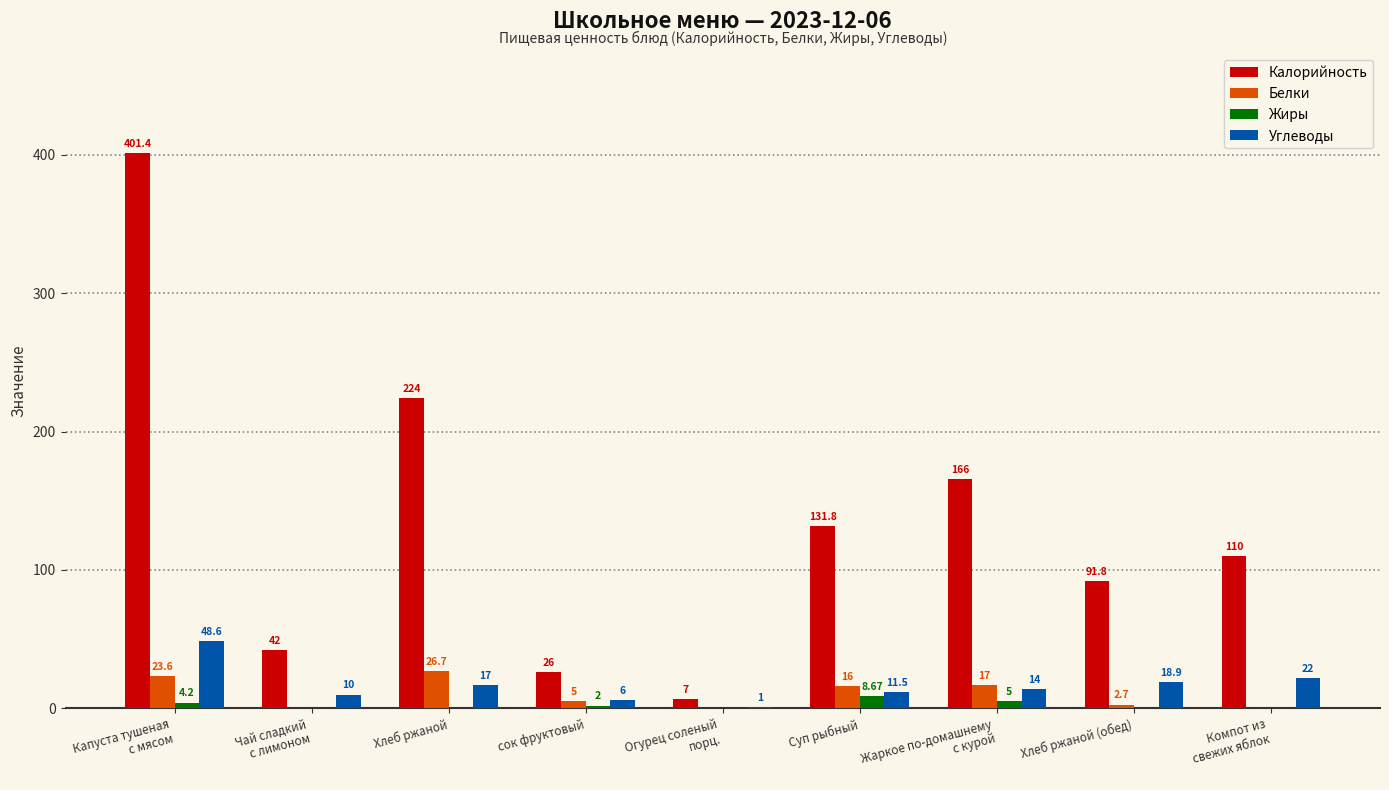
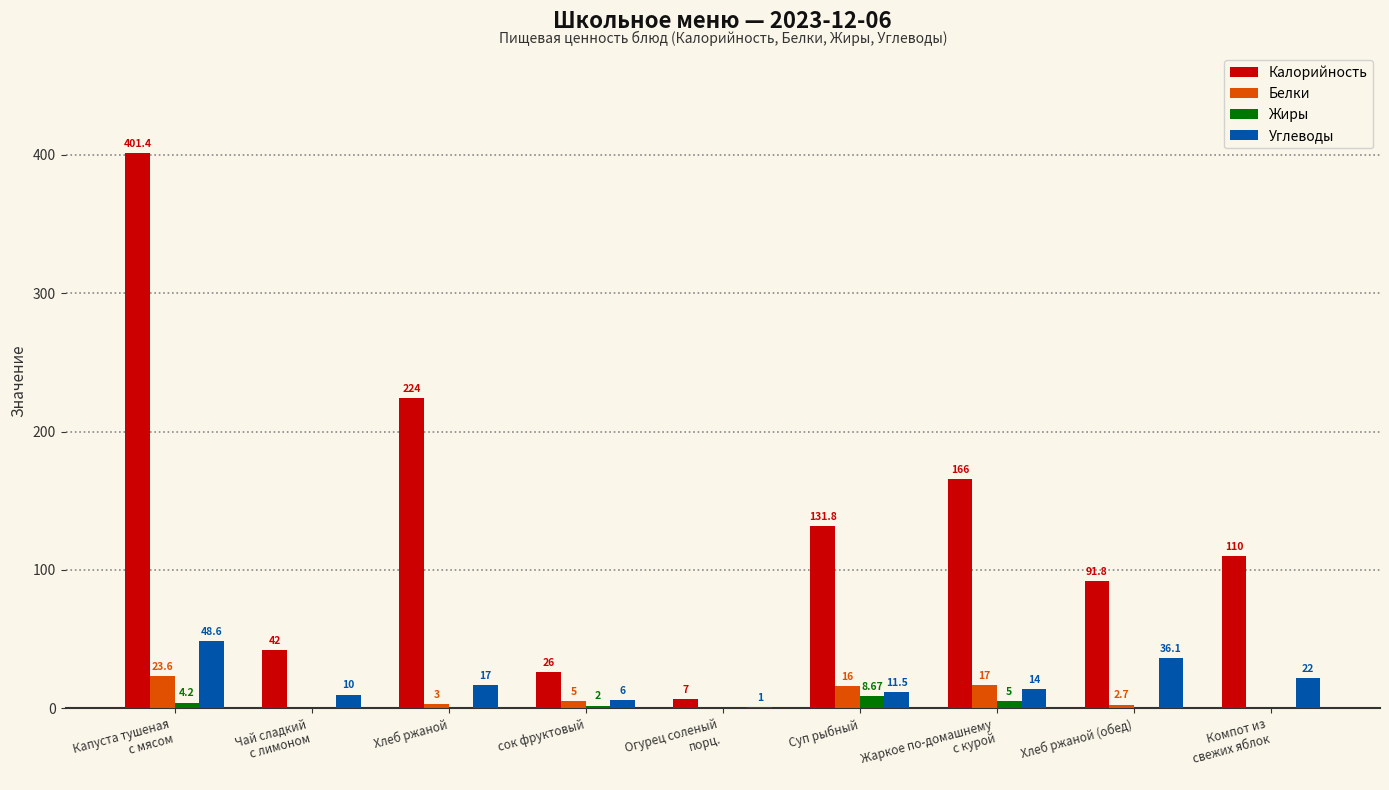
  {
    "Калорийность": {
      "Капуста тушеная с мясом": 401.4,
      "Чай сладкий с лимоном": 42,
      "Хлеб ржаной": 224,
      "сок фруктовый": 26,
      "Огурец соленый порц.": 7,
      "Суп рыбный": 131.8,
      "Жаркое по-домашнему с курой": 166,
      "Хлеб ржаной (обед)": 91.8,
      "Компот из свежих яблок": 110
    },
    "Белки": {
      "Капуста тушеная с мясом": 23.6,
-     "Хлеб ржаной": 26.7,
+     "Хлеб ржаной": 3,
      "сок фруктовый": 5,
      "Суп рыбный": 16,
      "Жаркое по-домашнему с курой": 17,
      "Хлеб ржаной (обед)": 2.7
    },
    "Жиры": {
      "Капуста тушеная с мясом": 4.2,
      "сок фруктовый": 2,
      "Суп рыбный": 8.67,
      "Жаркое по-домашнему с курой": 5
    },
    "Углеводы": {
      "Капуста тушеная с мясом": 48.6,
      "Чай сладкий с лимоном": 10,
      "Хлеб ржаной": 17,
      "сок фруктовый": 6,
      "Огурец соленый порц.": 1,
      "Суп рыбный": 11.5,
      "Жаркое по-домашнему с курой": 14,
-     "Хлеб ржаной (обед)": 18.9,
+     "Хлеб ржаной (обед)": 36.1,
      "Компот из свежих яблок": 22
    }
  }
